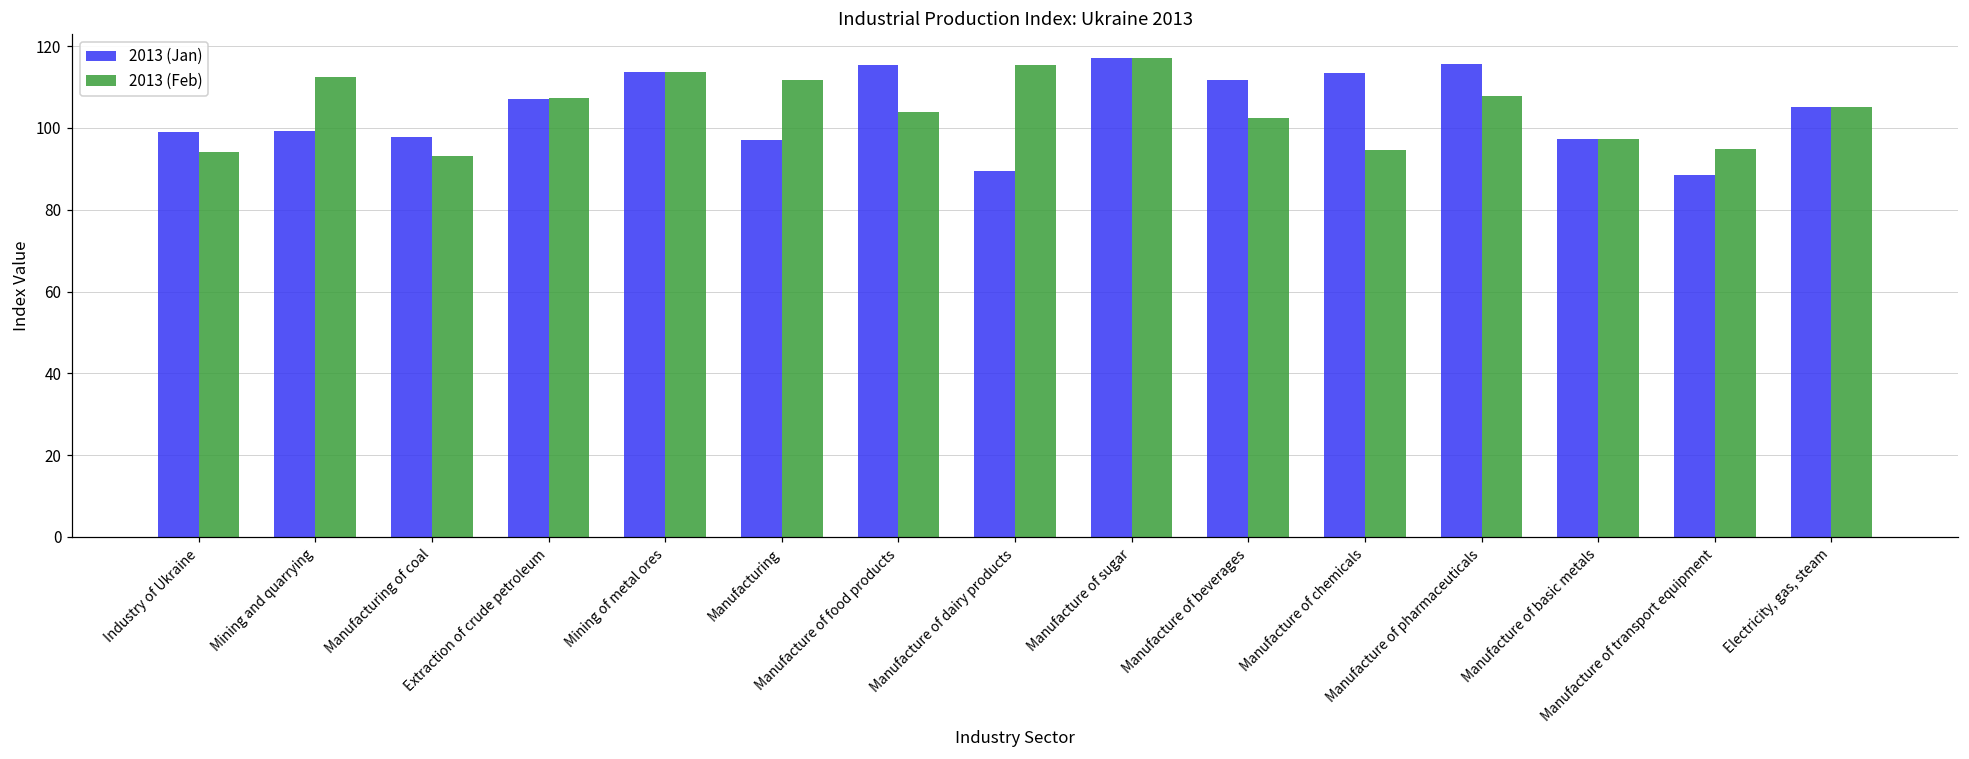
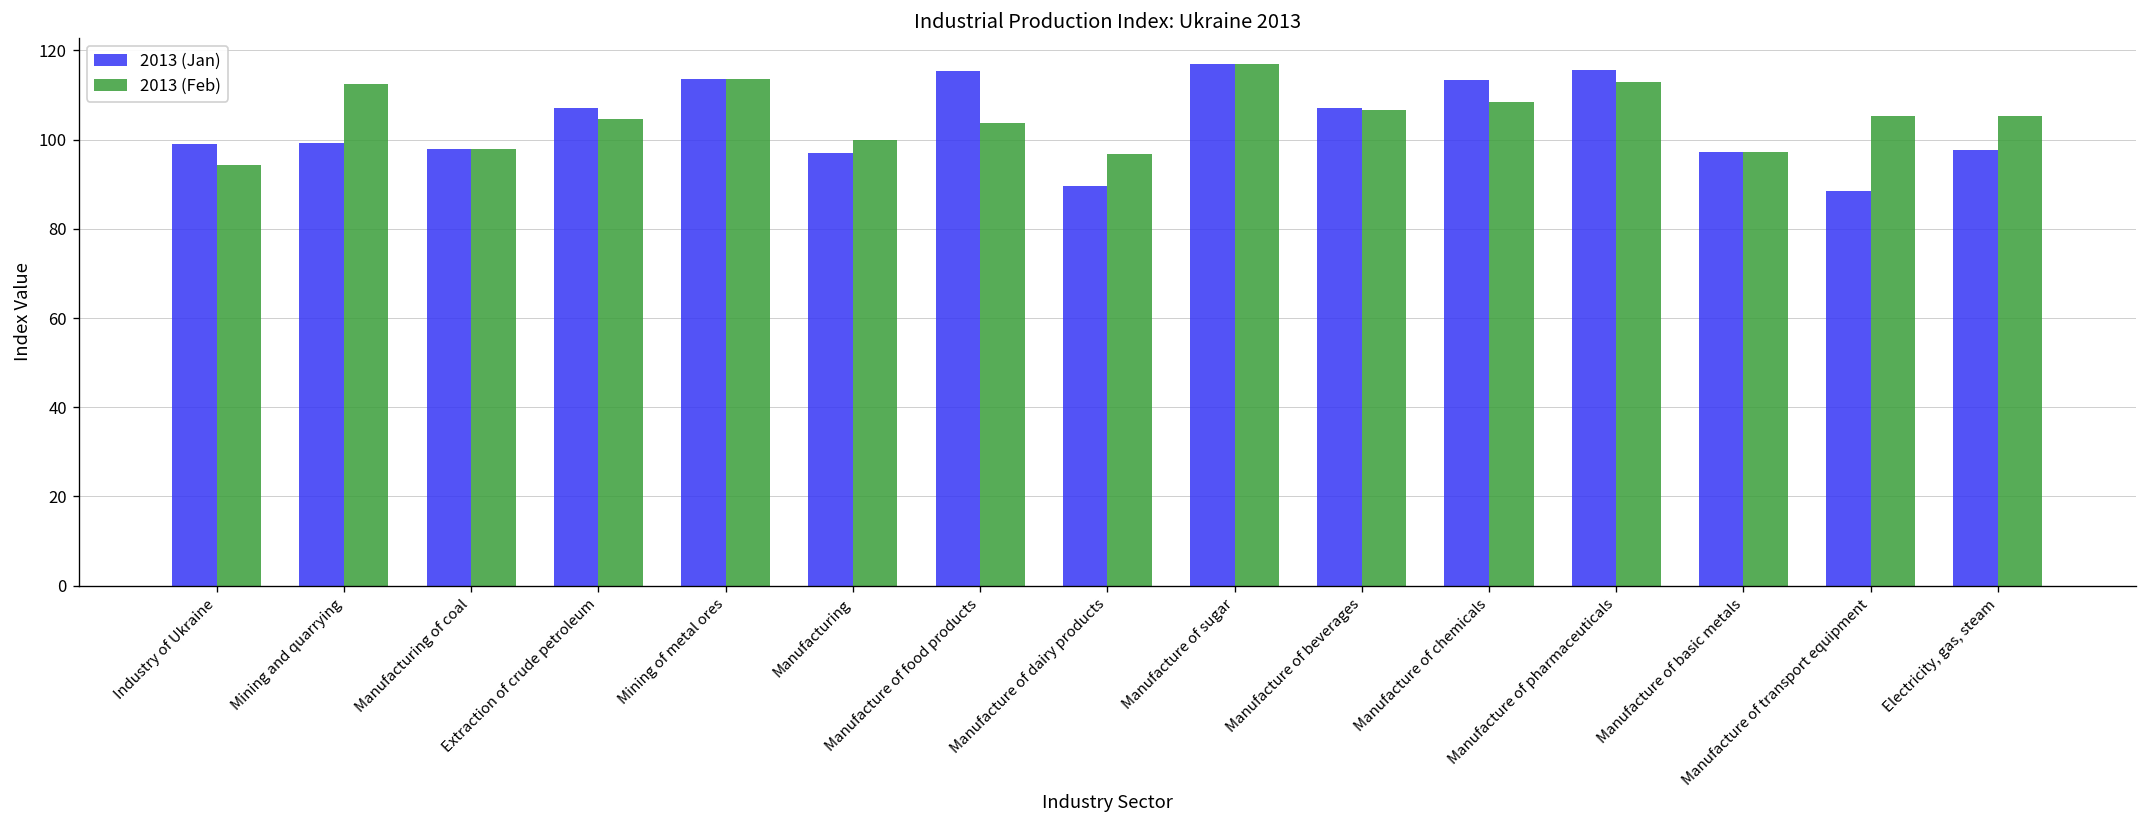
  {
    "2013 (Jan)": {
      "Industry of Ukraine": 99,
      "Mining and quarrying": 99,
      "Manufacturing of coal": 98,
      "Extraction of crude petroleum": 107,
      "Mining of metal ores": 114,
      "Manufacturing": 97,
      "Manufacture of food products": 115,
      "Manufacture of dairy products": 90,
      "Manufacture of sugar": 117,
-     "Manufacture of beverages": 112,
+     "Manufacture of beverages": 107,
      "Manufacture of chemicals": 113,
      "Manufacture of pharmaceuticals": 116,
      "Manufacture of basic metals": 97,
      "Manufacture of transport equipment": 88,
-     "Electricity, gas, steam": 105
+     "Electricity, gas, steam": 98
    },
    "2013 (Feb)": {
      "Industry of Ukraine": 94,
      "Mining and quarrying": 113,
-     "Manufacturing of coal": 93,
-     "Extraction of crude petroleum": 107,
+     "Manufacturing of coal": 98,
+     "Extraction of crude petroleum": 105,
      "Mining of metal ores": 114,
-     "Manufacturing": 112,
+     "Manufacturing": 100,
      "Manufacture of food products": 104,
-     "Manufacture of dairy products": 116,
+     "Manufacture of dairy products": 97,
      "Manufacture of sugar": 117,
-     "Manufacture of beverages": 103,
-     "Manufacture of chemicals": 95,
-     "Manufacture of pharmaceuticals": 108,
+     "Manufacture of beverages": 107,
+     "Manufacture of chemicals": 109,
+     "Manufacture of pharmaceuticals": 113,
      "Manufacture of basic metals": 97,
-     "Manufacture of transport equipment": 95,
+     "Manufacture of transport equipment": 105,
      "Electricity, gas, steam": 105
    }
  }
